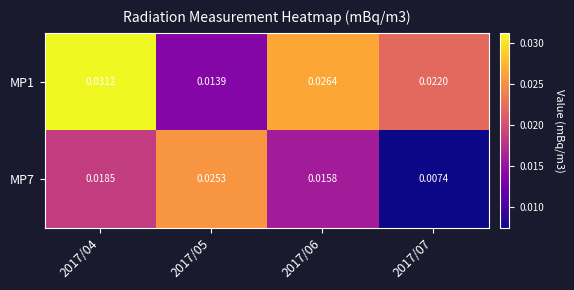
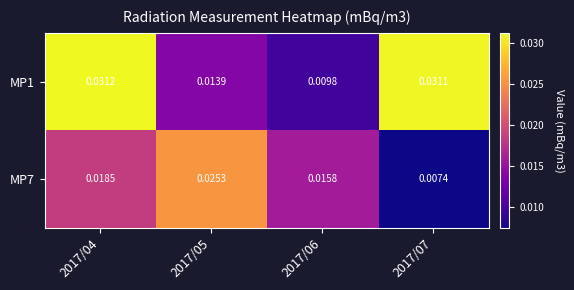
  {
    "MP1": {
      "2017/04": 0.0312,
      "2017/05": 0.0139,
-     "2017/06": 0.0264,
-     "2017/07": 0.0220
+     "2017/06": 0.0098,
+     "2017/07": 0.0311
    },
    "MP7": {
      "2017/04": 0.0185,
      "2017/05": 0.0253,
      "2017/06": 0.0158,
      "2017/07": 0.0074
    }
  }
